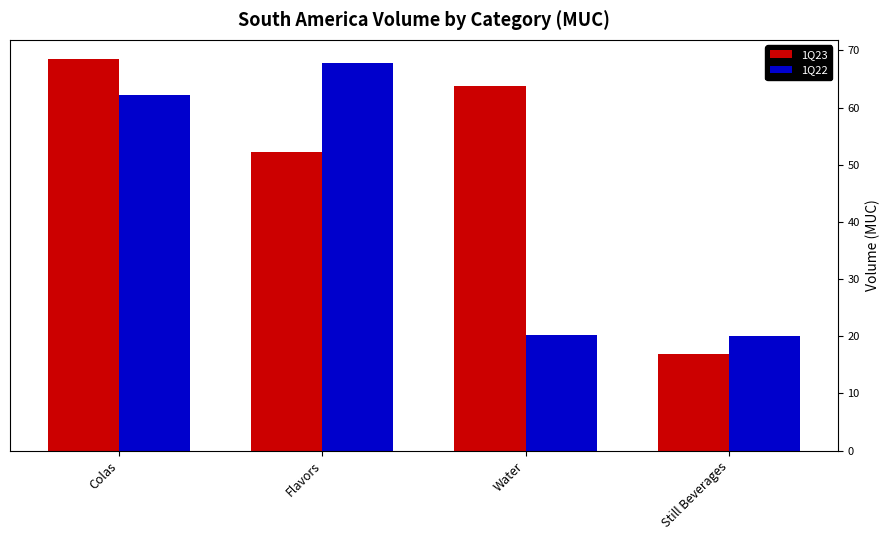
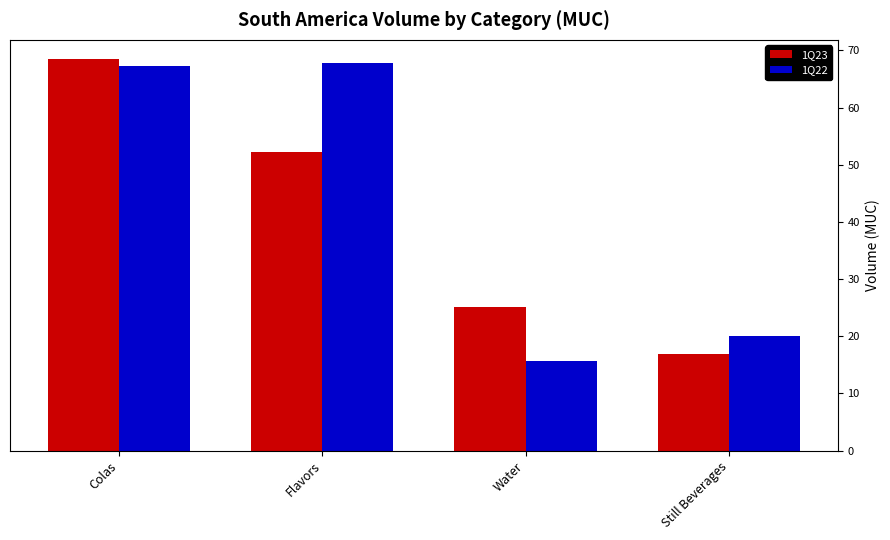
  {
    "1Q23": {
      "Colas": 68,
      "Flavors": 52,
-     "Water": 64,
+     "Water": 25,
      "Still Beverages": 17
    },
    "1Q22": {
-     "Colas": 62,
+     "Colas": 67,
      "Flavors": 68,
-     "Water": 20,
+     "Water": 16,
      "Still Beverages": 20
    }
  }
